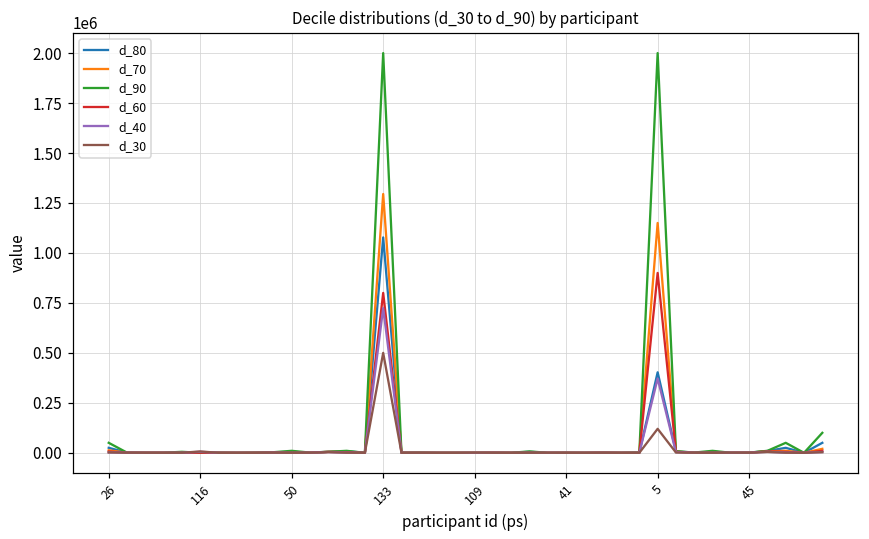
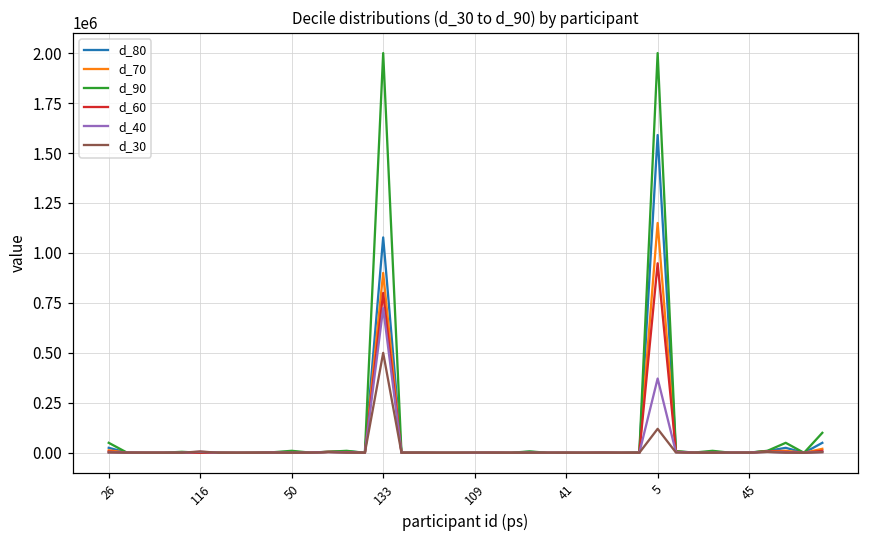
  {
    "d_80": {
      "133": 1080000,
-     "5": 400000
+     "5": 1590000
    },
    "d_70": {
-     "133": 1290000,
+     "133": 900000,
      "5": 1150000
    },
    "d_90": {
      "133": 2000000,
      "5": 2000000
    },
    "d_60": {
      "133": 800000,
-     "5": 900000
+     "5": 950000
    },
    "d_40": {
      "133": 720000,
      "5": 370000
    },
    "d_30": {
      "133": 500000,
      "5": 120000
    }
  }
